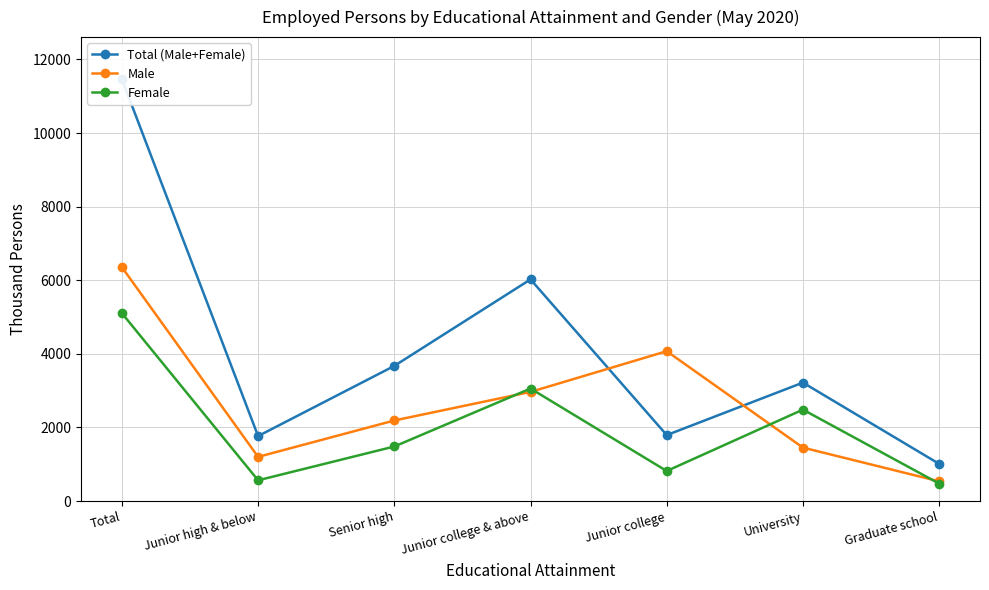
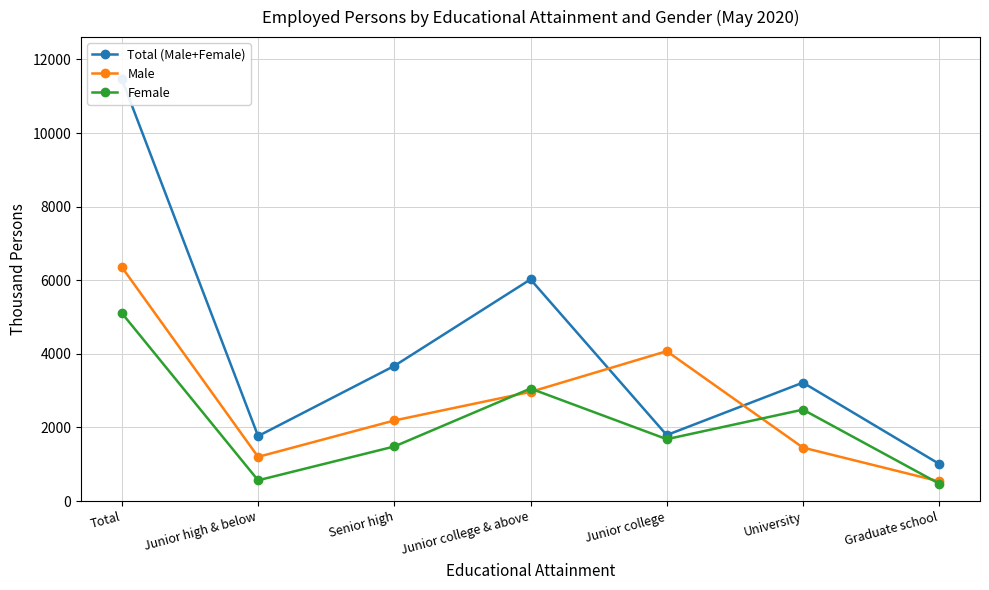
  {
    "Total (Male+Female)": {
      "Junior high & below": 1800,
      "Senior high": 3700,
      "Junior college & above": 6000,
      "Junior college": 1800,
      "University": 3200,
      "Graduate school": 1000
    },
    "Male": {
      "Total": 6400,
      "Junior high & below": 1200,
      "Senior high": 2200,
      "Junior college & above": 3000,
      "Junior college": 4100,
      "University": 1500
    },
    "Female": {
      "Total": 5100,
      "Junior high & below": 600,
      "Senior high": 1500,
      "Junior college & above": 3100,
-     "Junior college": 800,
+     "Junior college": 1700,
      "University": 2500
    }
  }
